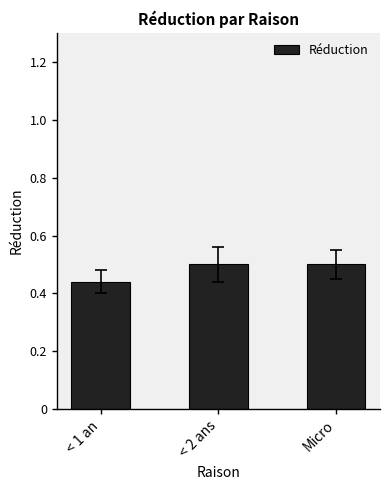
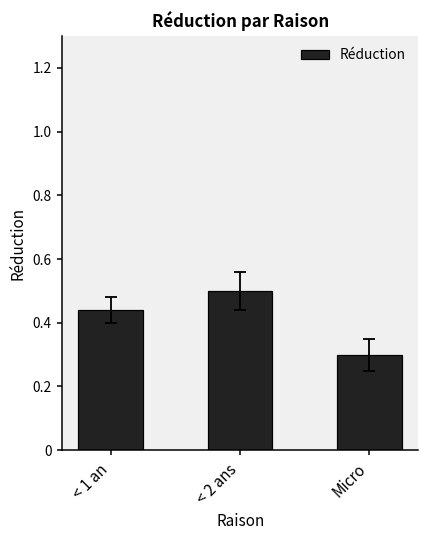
  {
    "Réduction": {
      "< 1 an": 0.44,
      "< 2 ans": 0.5,
-     "Micro": 0.5
+     "Micro": 0.3
    }
  }
